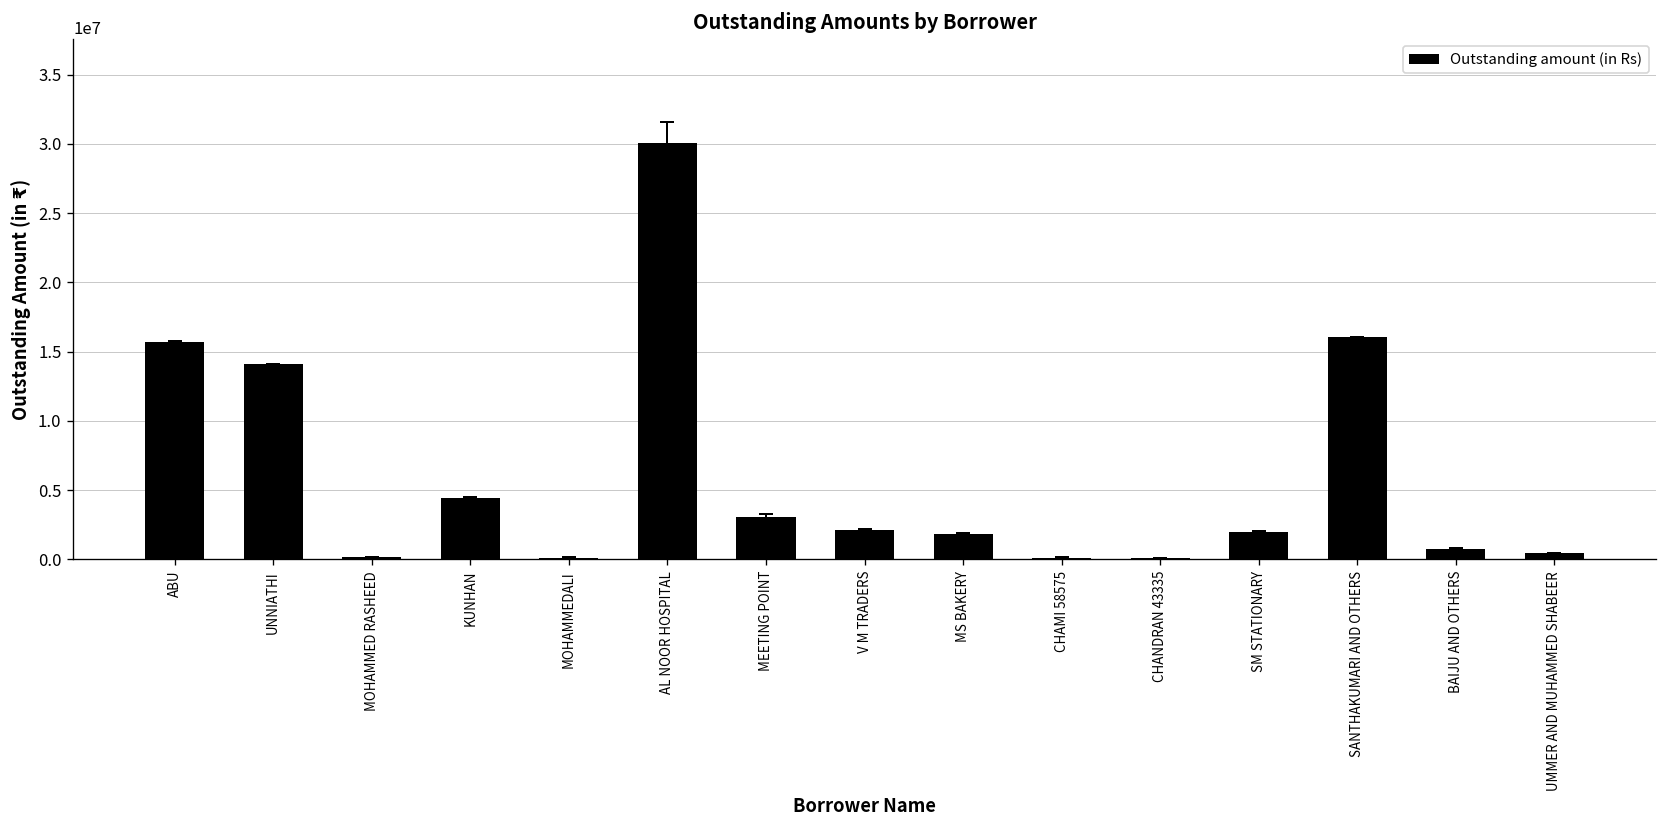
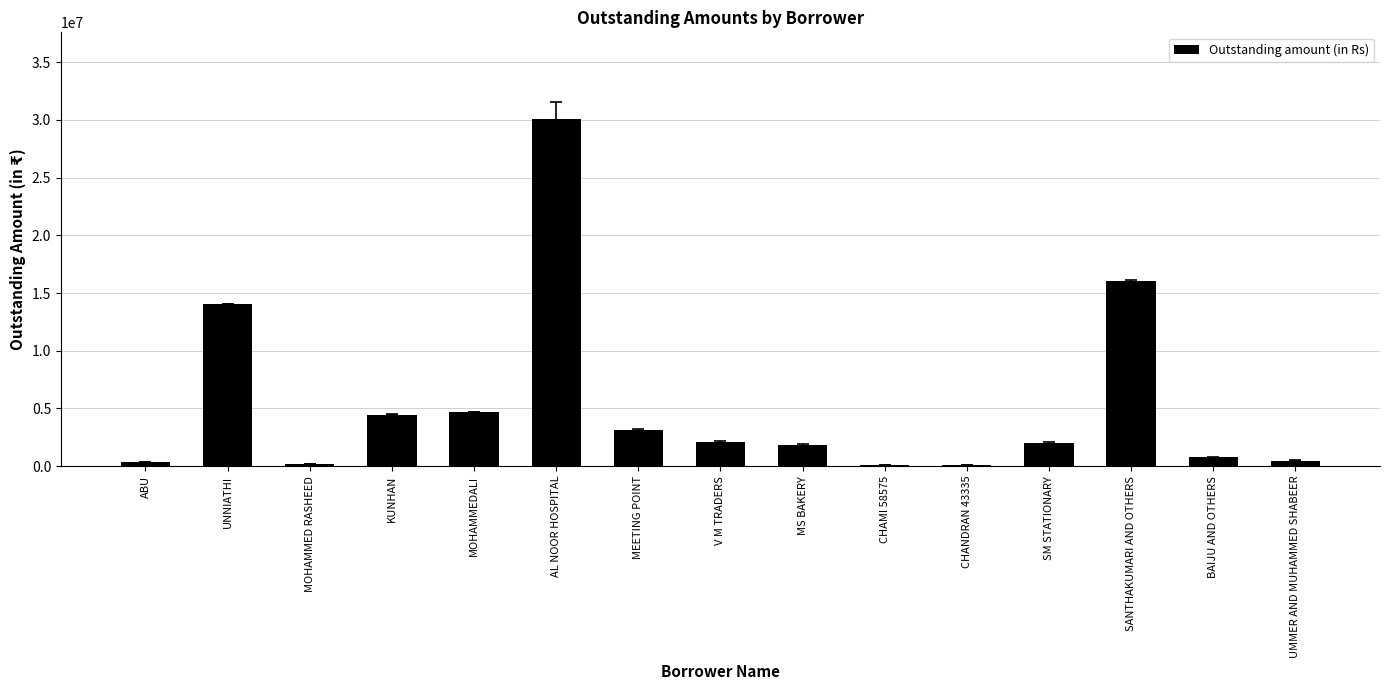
  {
    "Outstanding amount (in Rs)": {
-     "ABU": 15700000,
+     "ABU": 300000,
      "UNNIATHI": 14100000,
      "KUNHAN": 4500000,
-     "MOHAMMEDALI": 100000,
+     "MOHAMMEDALI": 4700000,
      "AL NOOR HOSPITAL": 30100000,
      "MEETING POINT": 3100000,
      "V M TRADERS": 2100000,
      "MS BAKERY": 1800000,
      "SM STATIONARY": 2000000,
      "SANTHAKUMARI AND OTHERS": 16000000,
      "BAIJU AND OTHERS": 800000,
      "UMMER AND MUHAMMED SHABEER": 500000
    }
  }
